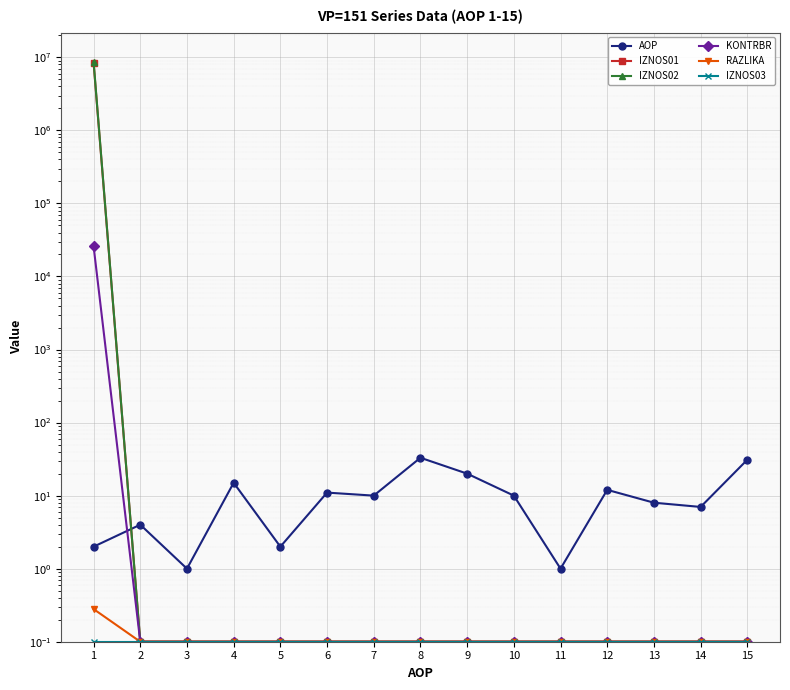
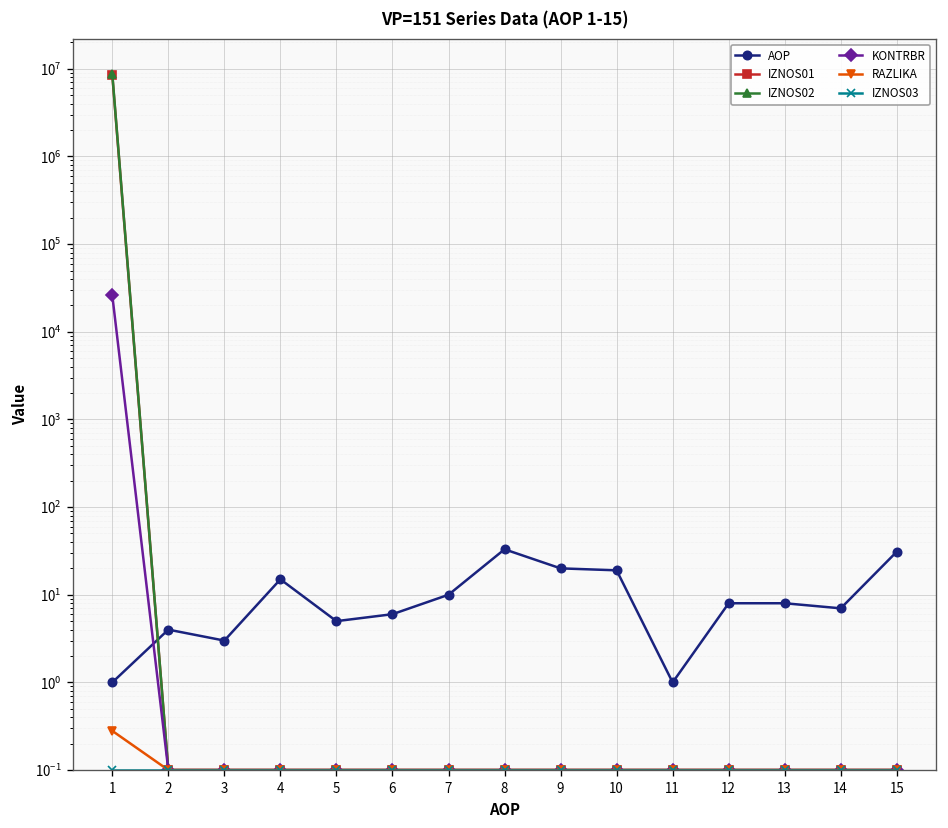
  {
    "AOP": {
-     "1": 2,
+     "1": 1,
      "2": 4,
-     "3": 1,
+     "3": 3,
      "4": 15,
-     "5": 2,
-     "6": 11,
+     "5": 5,
+     "6": 6,
      "7": 10,
      "8": 30,
      "9": 20,
-     "10": 10,
+     "10": 19,
      "11": 1,
-     "12": 12,
+     "12": 8,
      "13": 8,
      "14": 7,
      "15": 31
    },
    "KONTRBR": {
      "1": 26000
    },
    "RAZLIKA": {
      "1": 0.28
    },
    "IZNOS03": {
      "1": 0.10
    }
  }
